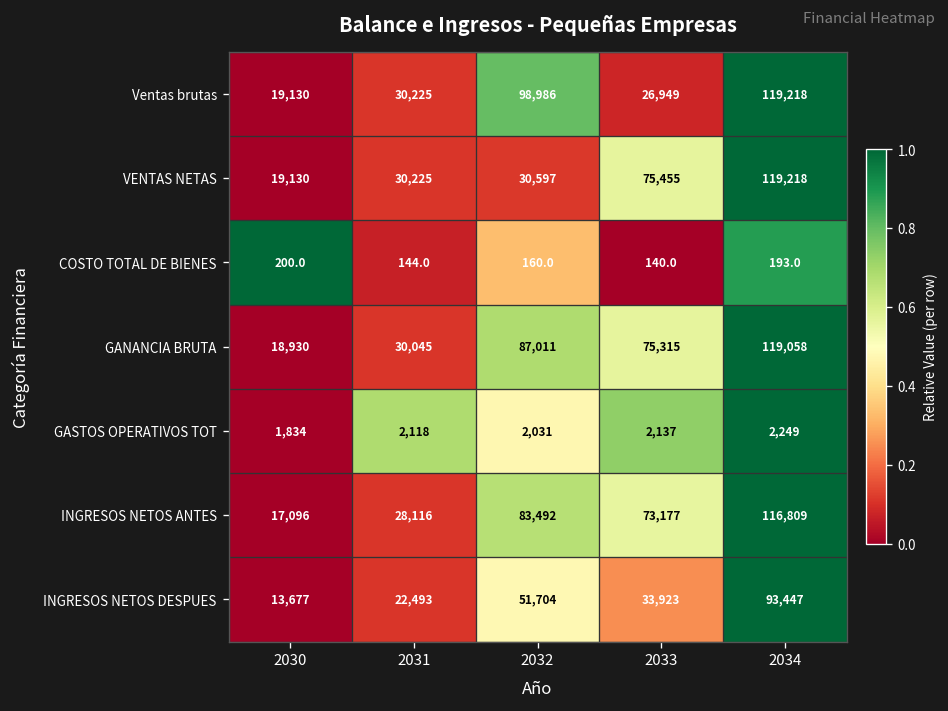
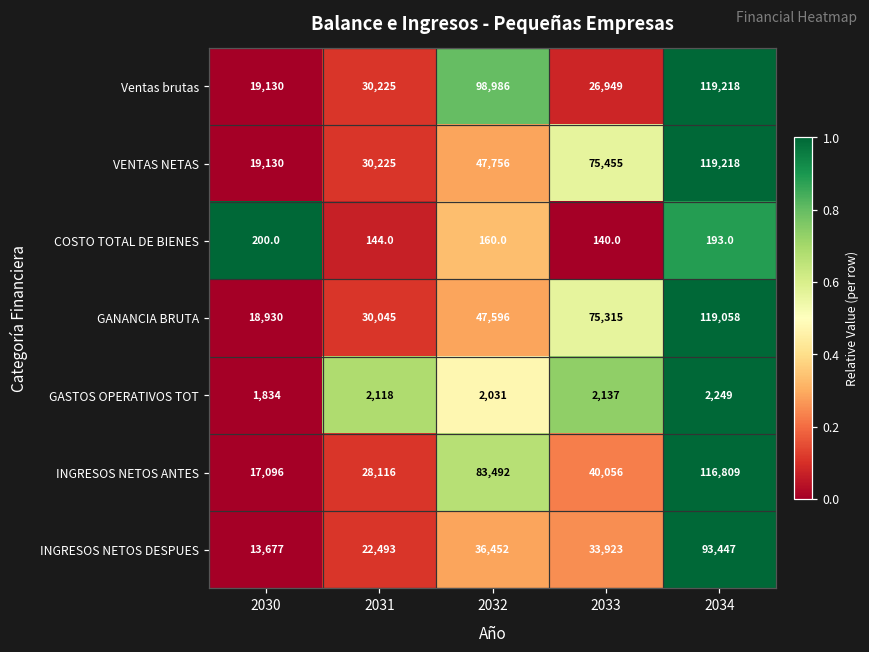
  {
    "Ventas brutas": {
      "2030": "19,130",
      "2031": "30,225",
      "2032": "98,986",
      "2033": "26,949",
      "2034": "119,218"
    },
    "VENTAS NETAS": {
      "2030": "19,130",
      "2031": "30,225",
-     "2032": "30,597",
+     "2032": "47,756",
      "2033": "75,455",
      "2034": "119,218"
    },
    "COSTO TOTAL DE BIENES": {
      "2030": "200.0",
      "2031": "144.0",
      "2032": "160.0",
      "2033": "140.0",
      "2034": "193.0"
    },
    "GANANCIA BRUTA": {
      "2030": "18,930",
      "2031": "30,045",
-     "2032": "87,011",
+     "2032": "47,596",
      "2033": "75,315",
      "2034": "119,058"
    },
    "GASTOS OPERATIVOS TOT": {
      "2030": "1,834",
      "2031": "2,118",
      "2032": "2,031",
      "2033": "2,137",
      "2034": "2,249"
    },
    "INGRESOS NETOS ANTES": {
      "2030": "17,096",
      "2031": "28,116",
      "2032": "83,492",
-     "2033": "73,177",
+     "2033": "40,056",
      "2034": "116,809"
    },
    "INGRESOS NETOS DESPUES": {
      "2030": "13,677",
      "2031": "22,493",
-     "2032": "51,704",
+     "2032": "36,452",
      "2033": "33,923",
      "2034": "93,447"
    }
  }
